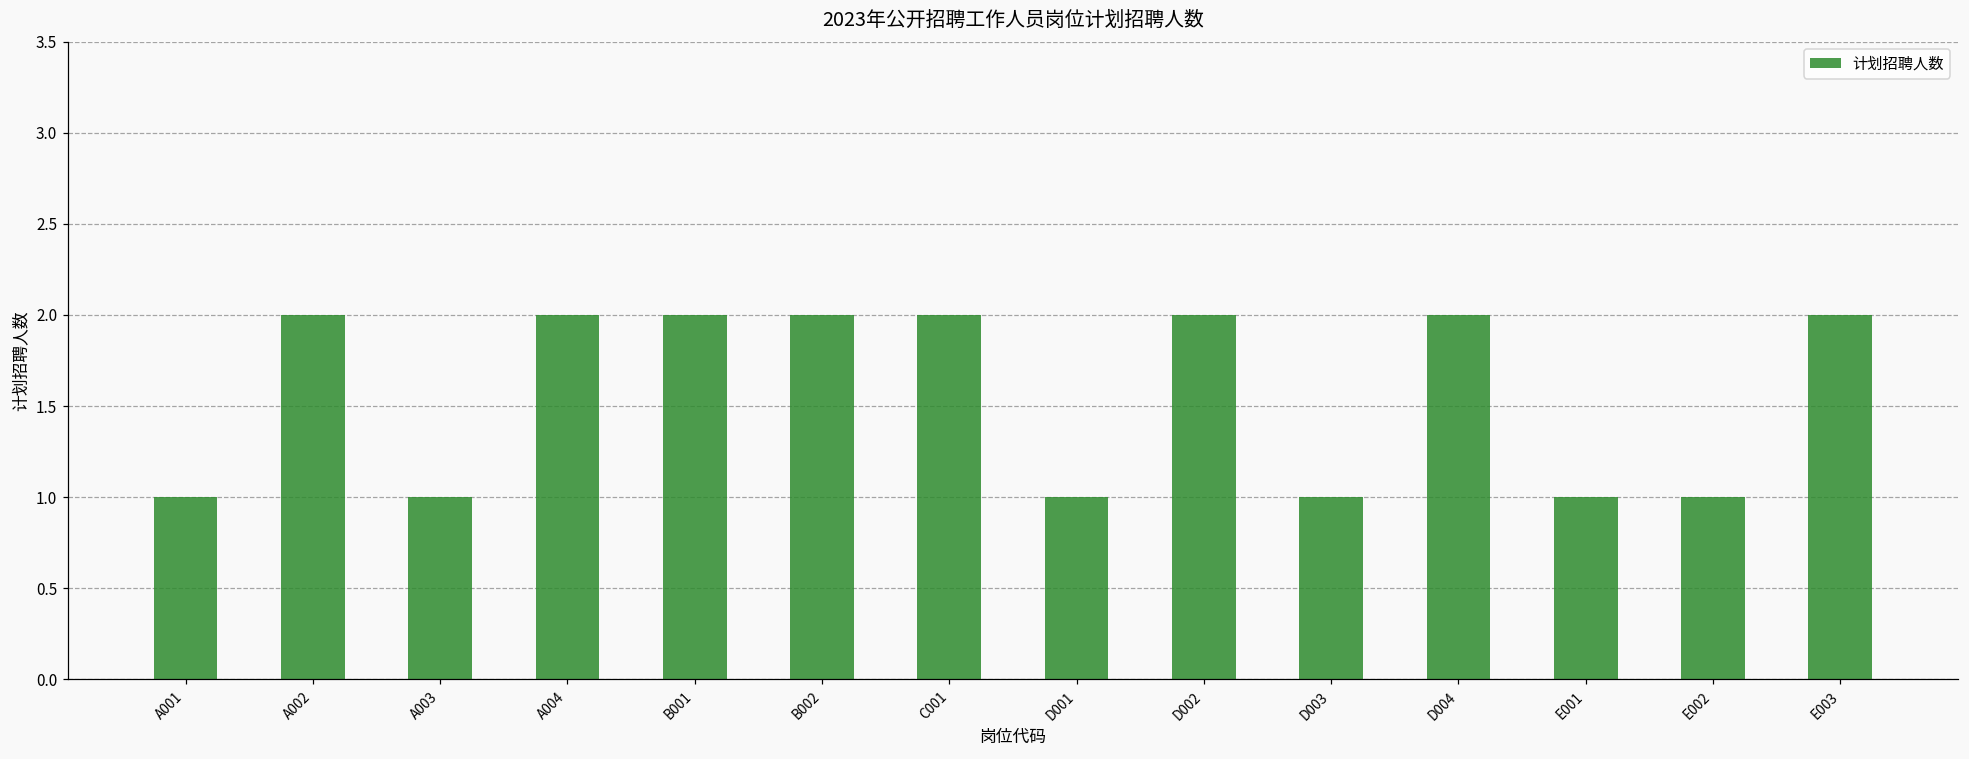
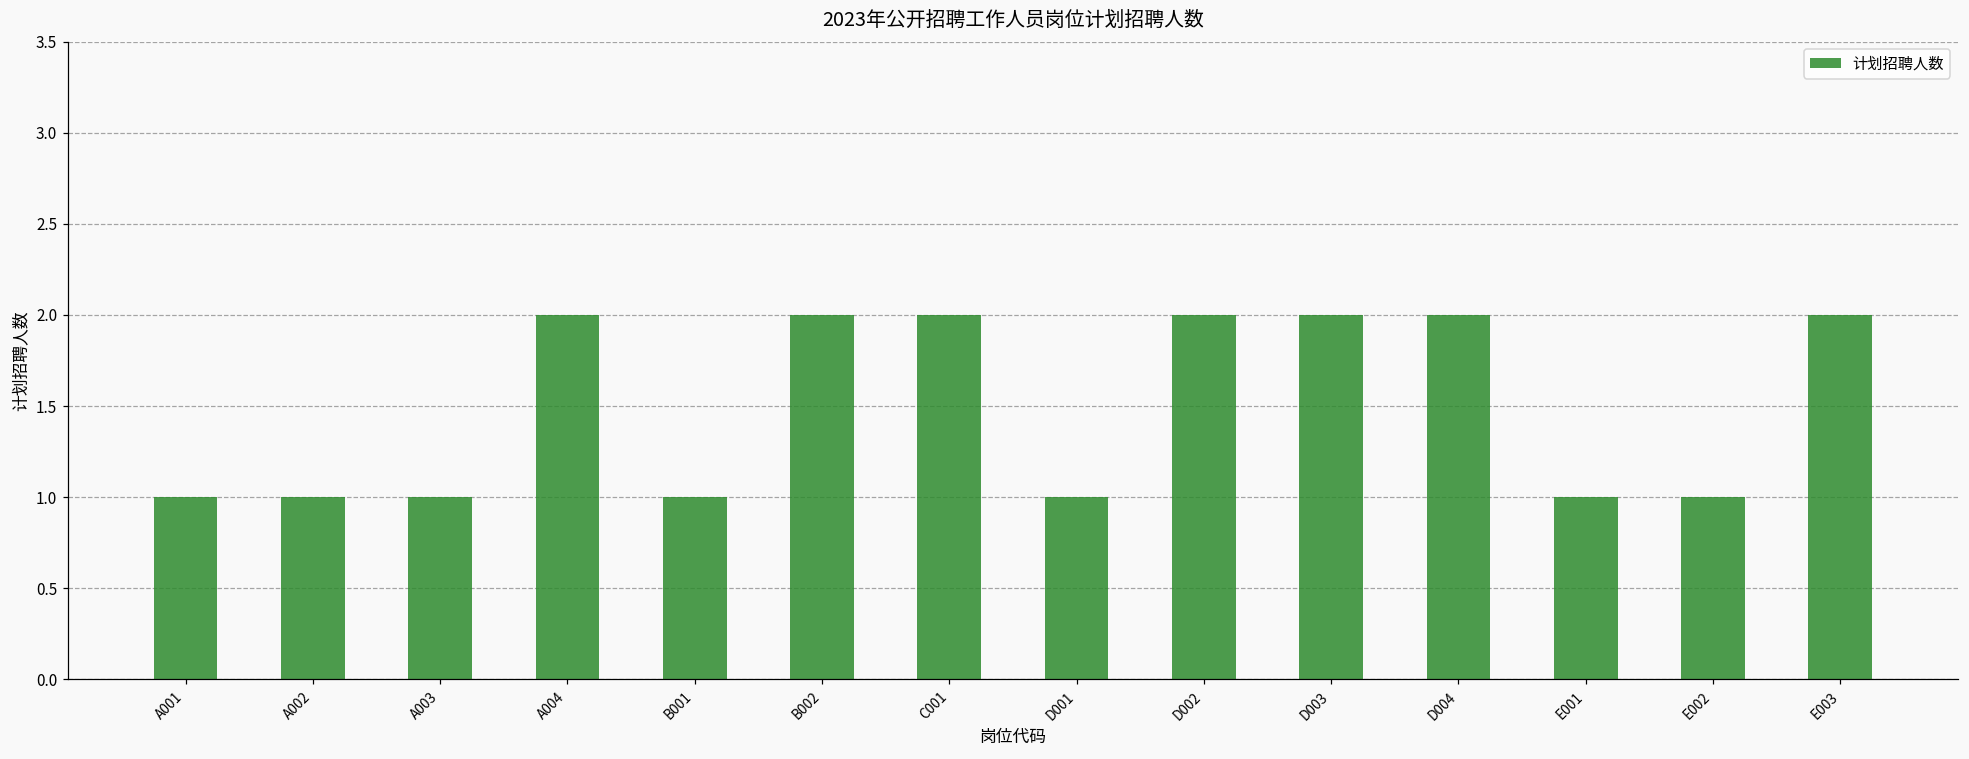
  {
    "A001": 1,
-   "A002": 2,
+   "A002": 1,
    "A003": 1,
    "A004": 2,
-   "B001": 2,
+   "B001": 1,
    "B002": 2,
    "C001": 2,
    "D001": 1,
    "D002": 2,
-   "D003": 1,
+   "D003": 2,
    "D004": 2,
    "E001": 1,
    "E002": 1,
    "E003": 2
  }
